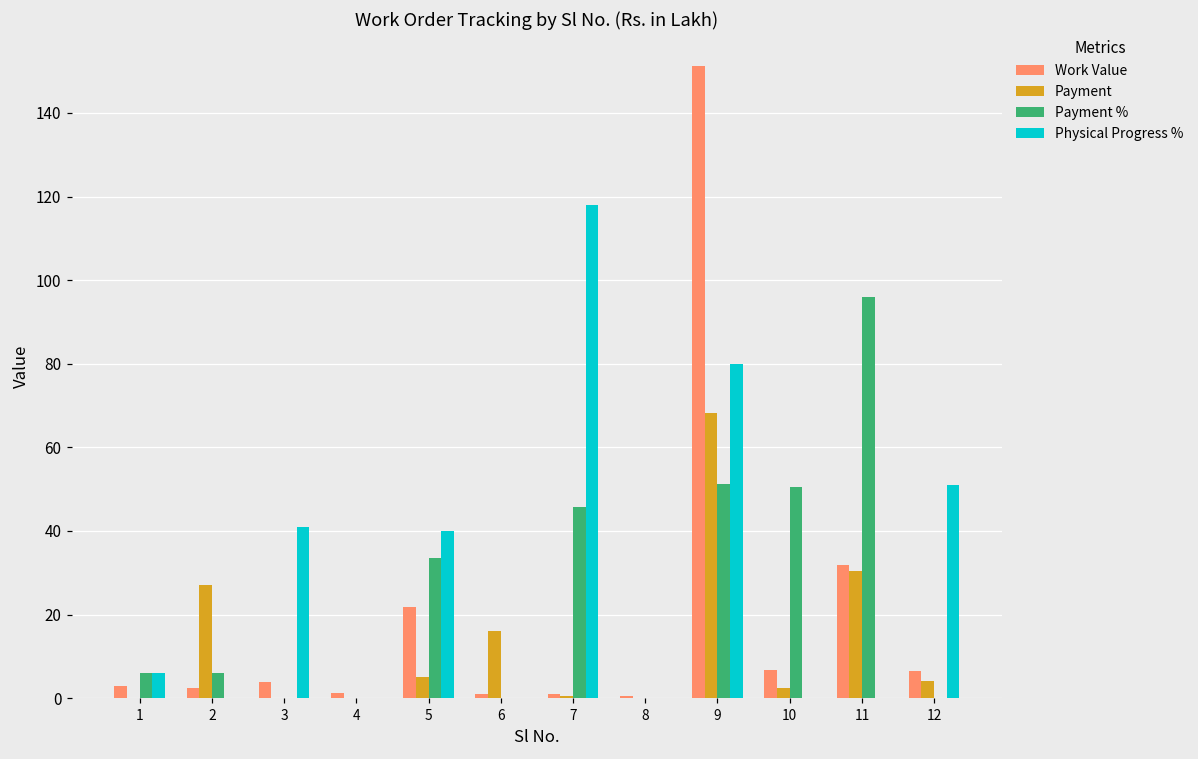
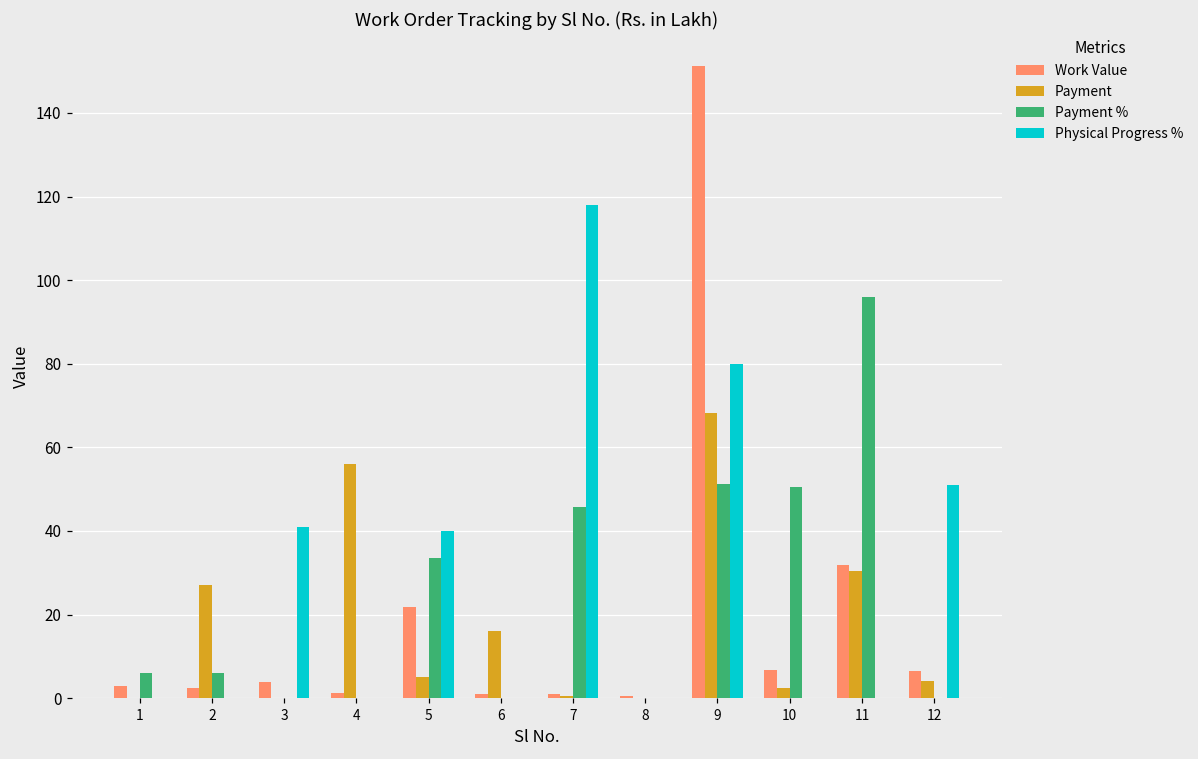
  {
    "Work Value": {
      "1": 3,
      "2": 2,
      "3": 4,
      "4": 1,
      "5": 22,
      "6": 1,
      "7": 1,
      "9": 151,
      "10": 7,
      "11": 32,
      "12": 6
    },
    "Payment": {
      "1": 0,
      "2": 27,
      "3": 0,
-     "4": 0,
+     "4": 56,
      "5": 5,
      "6": 16,
      "8": 0,
      "9": 68,
      "10": 3,
      "11": 30,
      "12": 4
    },
    "Payment %": {
      "1": 6,
      "2": 6,
      "3": 0,
      "4": 0,
      "5": 34,
      "6": 0,
      "7": 46,
      "8": 0,
      "9": 51,
      "10": 50,
      "11": 96,
      "12": 0
    },
    "Physical Progress %": {
-     "1": 6,
+     "1": 0,
      "2": 0,
      "3": 41,
      "4": 0,
      "5": 40,
      "6": 0,
      "7": 118,
      "8": 0,
      "9": 80,
      "10": 0,
      "11": 0,
      "12": 51
    }
  }
